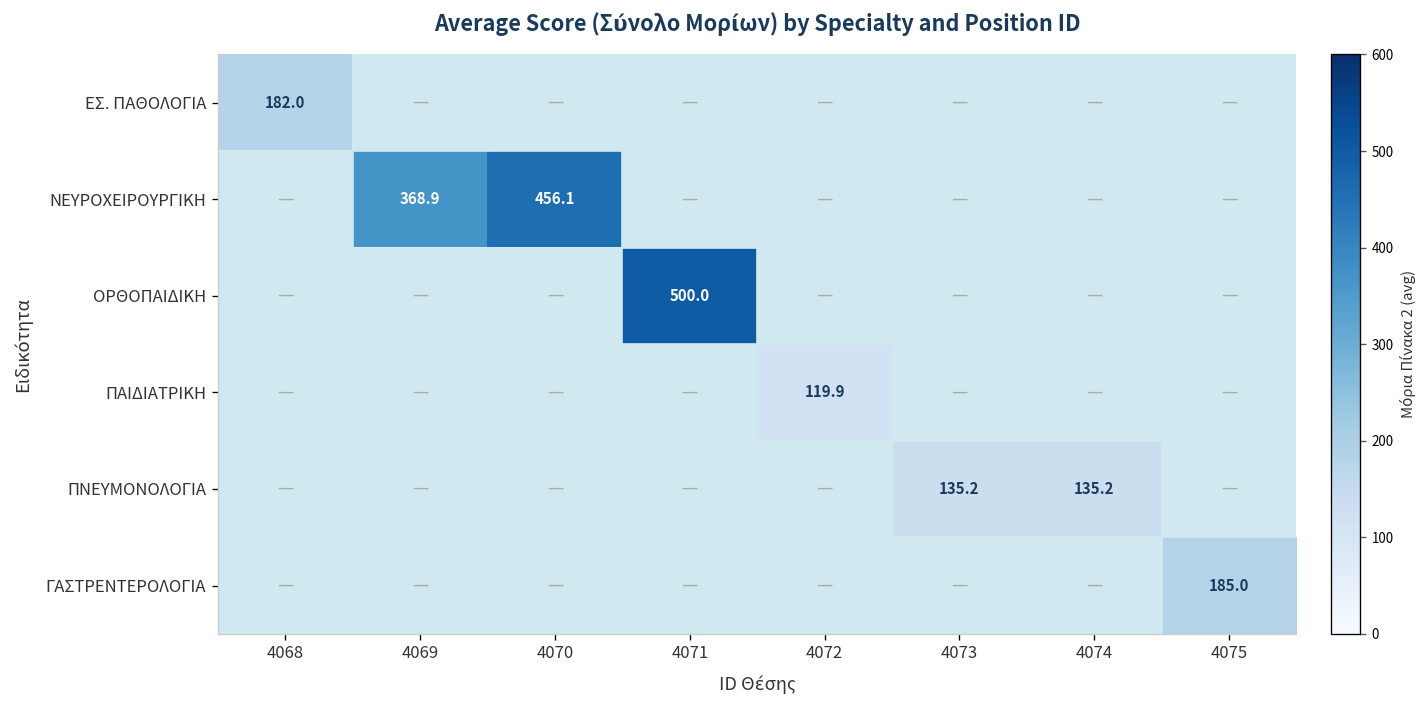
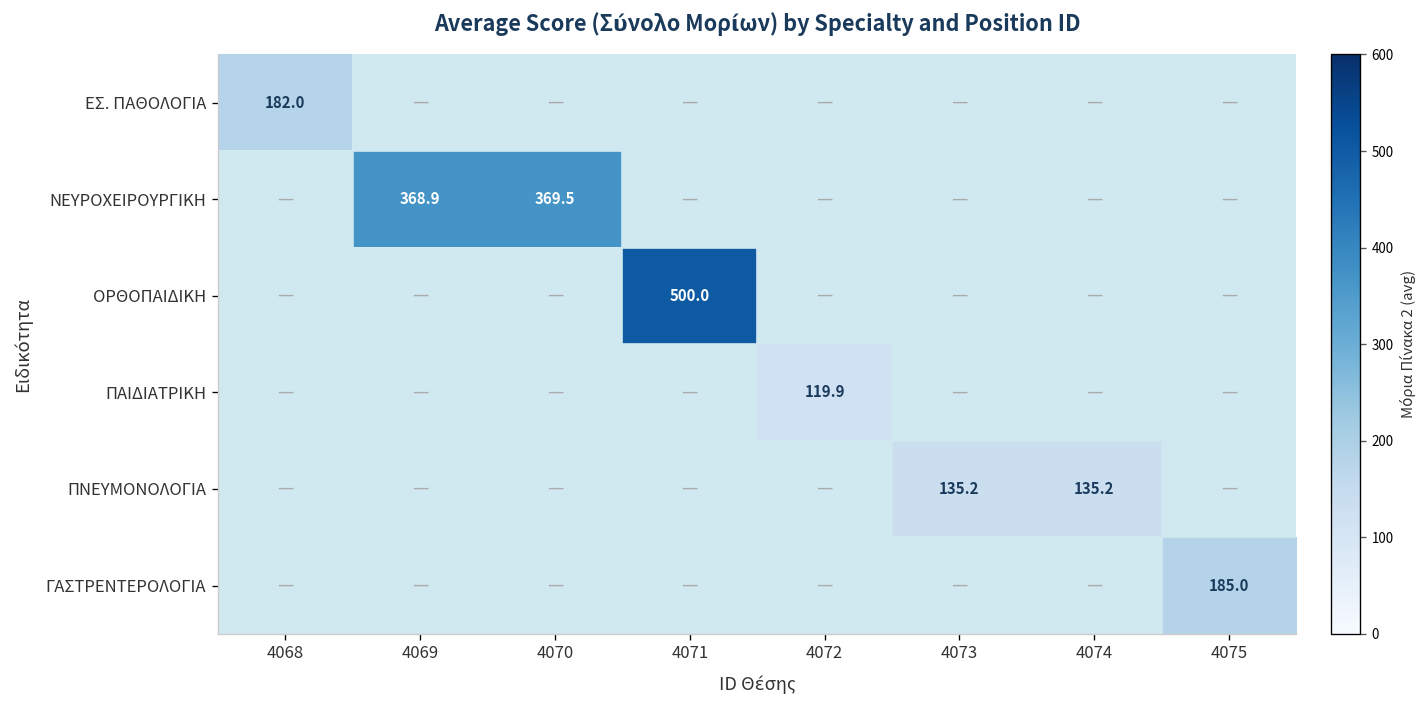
  {
    "ΕΣ. ΠΑΘΟΛΟΓΙΑ": {
      "4068": 182.0
    },
    "ΝΕΥΡΟΧΕΙΡΟΥΡΓΙΚΗ": {
      "4069": 368.9,
-     "4070": 456.1
+     "4070": 369.5
    },
    "ΟΡΘΟΠΑΙΔΙΚΗ": {
      "4071": 500.0
    },
    "ΠΑΙΔΙΑΤΡΙΚΗ": {
      "4072": 119.9
    },
    "ΠΝΕΥΜΟΝΟΛΟΓΙΑ": {
      "4073": 135.2,
      "4074": 135.2
    },
    "ΓΑΣΤΡΕΝΤΕΡΟΛΟΓΙΑ": {
      "4075": 185.0
    }
  }
